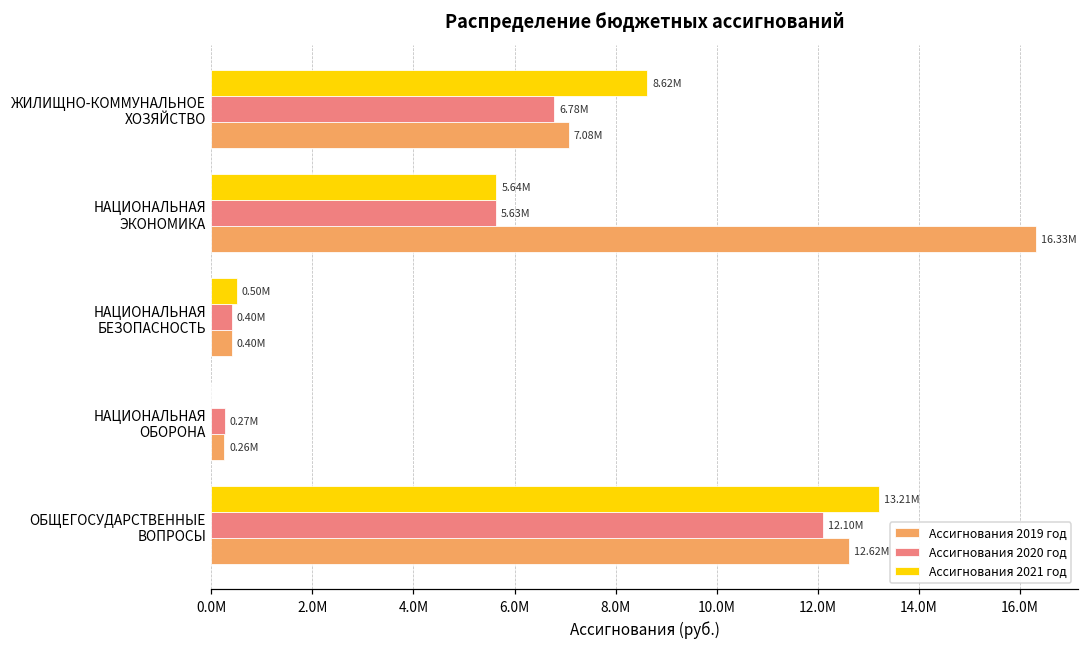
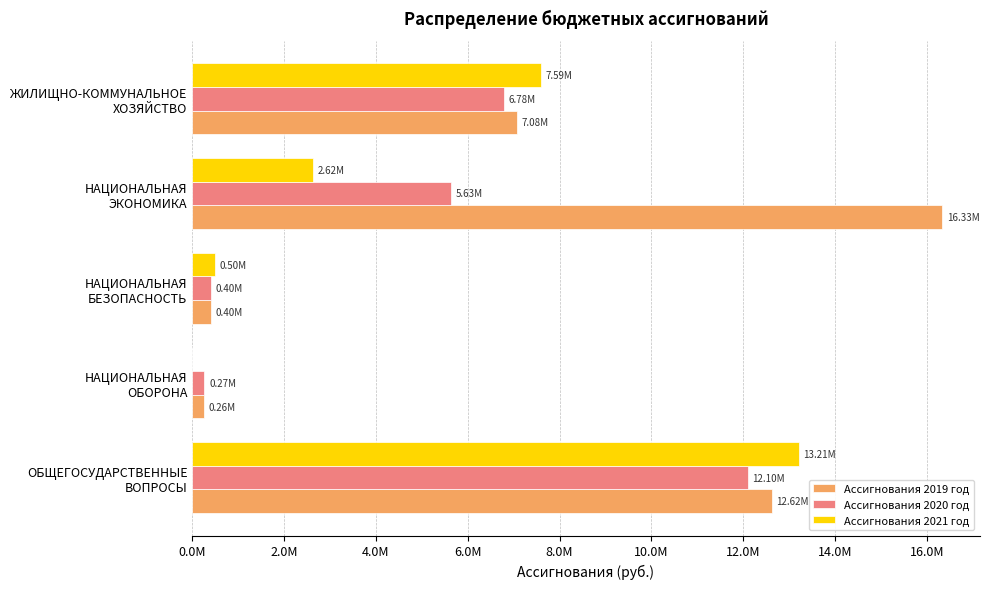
  {
    "Ассигнования 2021 год": {
-     "ЖИЛИЩНО-КОММУНАЛЬНОЕ ХОЗЯЙСТВО": "8.62M",
-     "НАЦИОНАЛЬНАЯ ЭКОНОМИКА": "5.64M",
+     "ЖИЛИЩНО-КОММУНАЛЬНОЕ ХОЗЯЙСТВО": "7.59M",
+     "НАЦИОНАЛЬНАЯ ЭКОНОМИКА": "2.62M",
      "НАЦИОНАЛЬНАЯ БЕЗОПАСНОСТЬ": "0.50M",
      "ОБЩЕГОСУДАРСТВЕННЫЕ ВОПРОСЫ": "13.21M"
    }
  }
